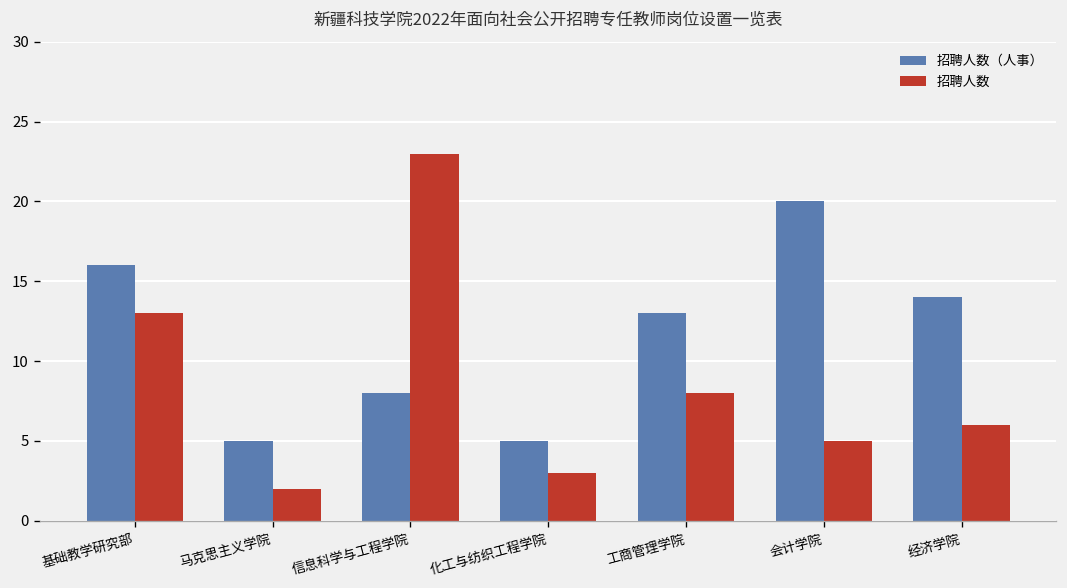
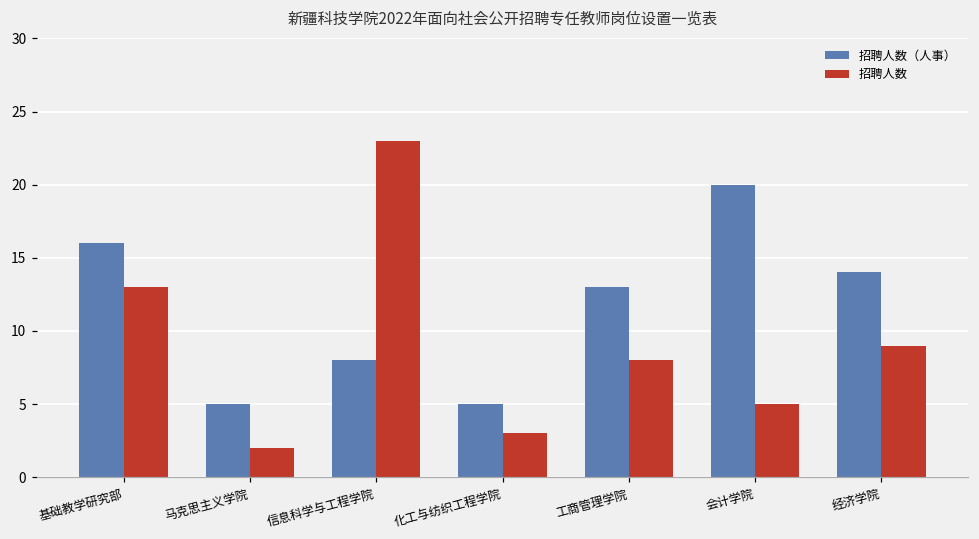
  {
    "招聘人数（人事）": {
      "基础教学研究部": 16,
      "马克思主义学院": 5,
      "信息科学与工程学院": 8,
      "化工与纺织工程学院": 5,
      "工商管理学院": 13,
      "会计学院": 20,
      "经济学院": 14
    },
    "招聘人数": {
      "基础教学研究部": 13,
      "马克思主义学院": 2,
      "信息科学与工程学院": 23,
      "化工与纺织工程学院": 3,
      "工商管理学院": 8,
      "会计学院": 5,
-     "经济学院": 6
+     "经济学院": 9
    }
  }
